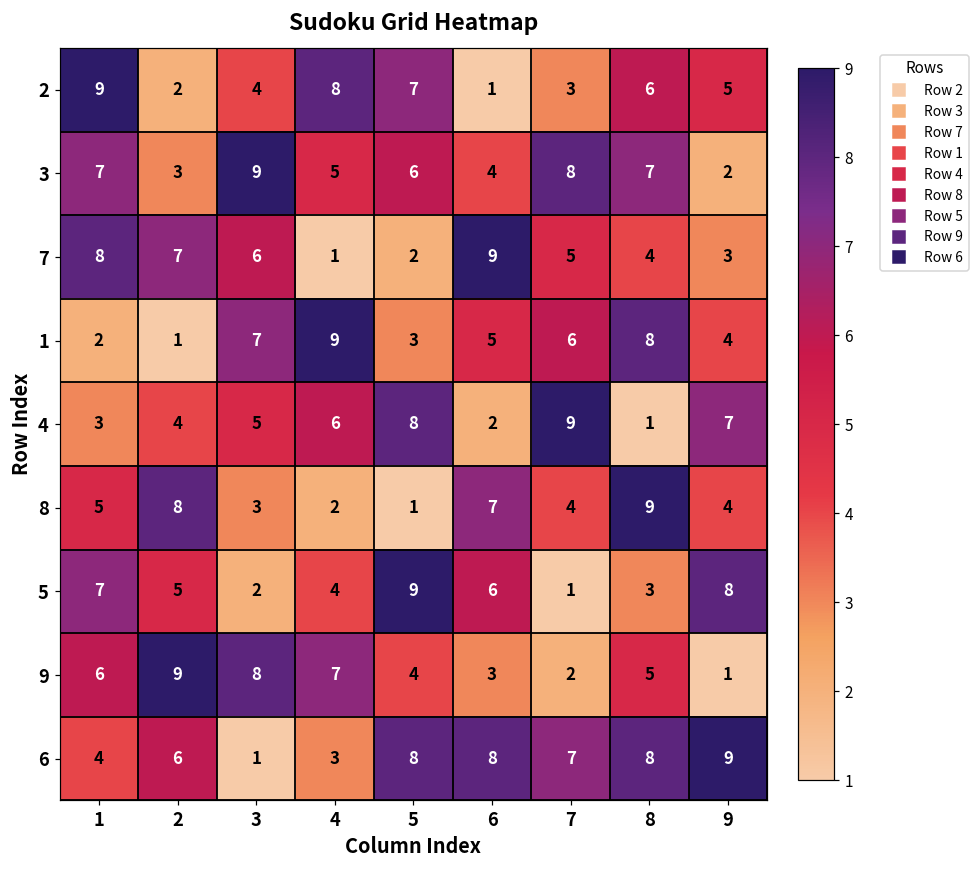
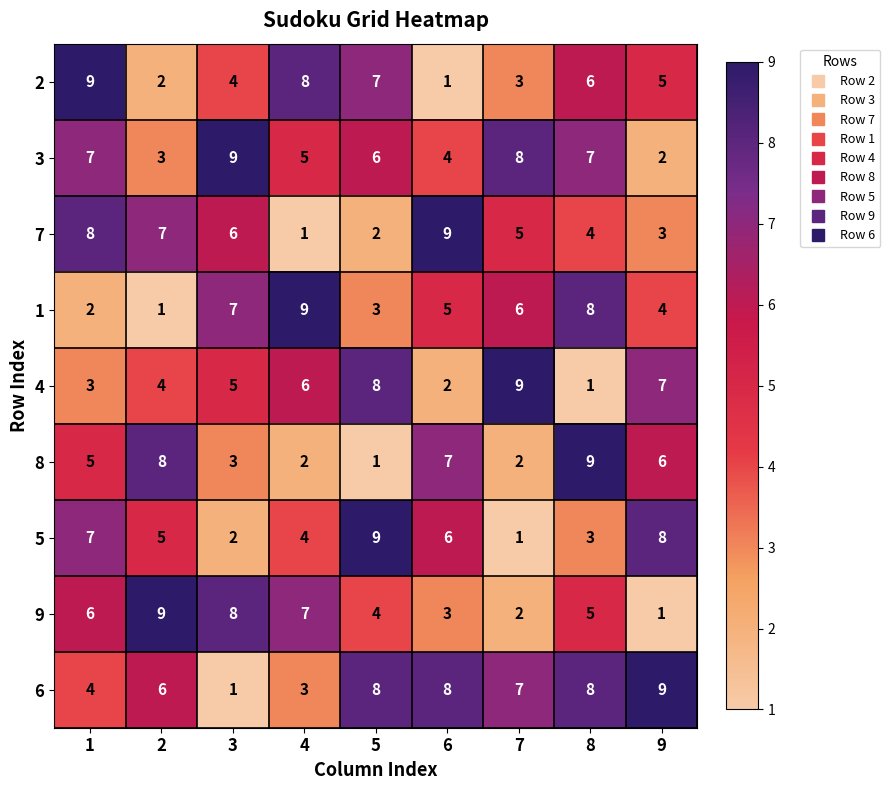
  {
    "2": {
      "1": 9,
      "2": 2,
      "3": 4,
      "4": 8,
      "5": 7,
      "6": 1,
      "7": 3,
      "8": 6,
      "9": 5
    },
    "3": {
      "1": 7,
      "2": 3,
      "3": 9,
      "4": 5,
      "5": 6,
      "6": 4,
      "7": 8,
      "8": 7,
      "9": 2
    },
    "7": {
      "1": 8,
      "2": 7,
      "3": 6,
      "4": 1,
      "5": 2,
      "6": 9,
      "7": 5,
      "8": 4,
      "9": 3
    },
    "1": {
      "1": 2,
      "2": 1,
      "3": 7,
      "4": 9,
      "5": 3,
      "6": 5,
      "7": 6,
      "8": 8,
      "9": 4
    },
    "4": {
      "1": 3,
      "2": 4,
      "3": 5,
      "4": 6,
      "5": 8,
      "6": 2,
      "7": 9,
      "8": 1,
      "9": 7
    },
    "8": {
      "1": 5,
      "2": 8,
      "3": 3,
      "4": 2,
      "5": 1,
      "6": 7,
-     "7": 4,
+     "7": 2,
      "8": 9,
-     "9": 4
+     "9": 6
    },
    "5": {
      "1": 7,
      "2": 5,
      "3": 2,
      "4": 4,
      "5": 9,
      "6": 6,
      "7": 1,
      "8": 3,
      "9": 8
    },
    "9": {
      "1": 6,
      "2": 9,
      "3": 8,
      "4": 7,
      "5": 4,
      "6": 3,
      "7": 2,
      "8": 5,
      "9": 1
    },
    "6": {
      "1": 4,
      "2": 6,
      "3": 1,
      "4": 3,
      "5": 8,
      "6": 8,
      "7": 7,
      "8": 8,
      "9": 9
    }
  }
